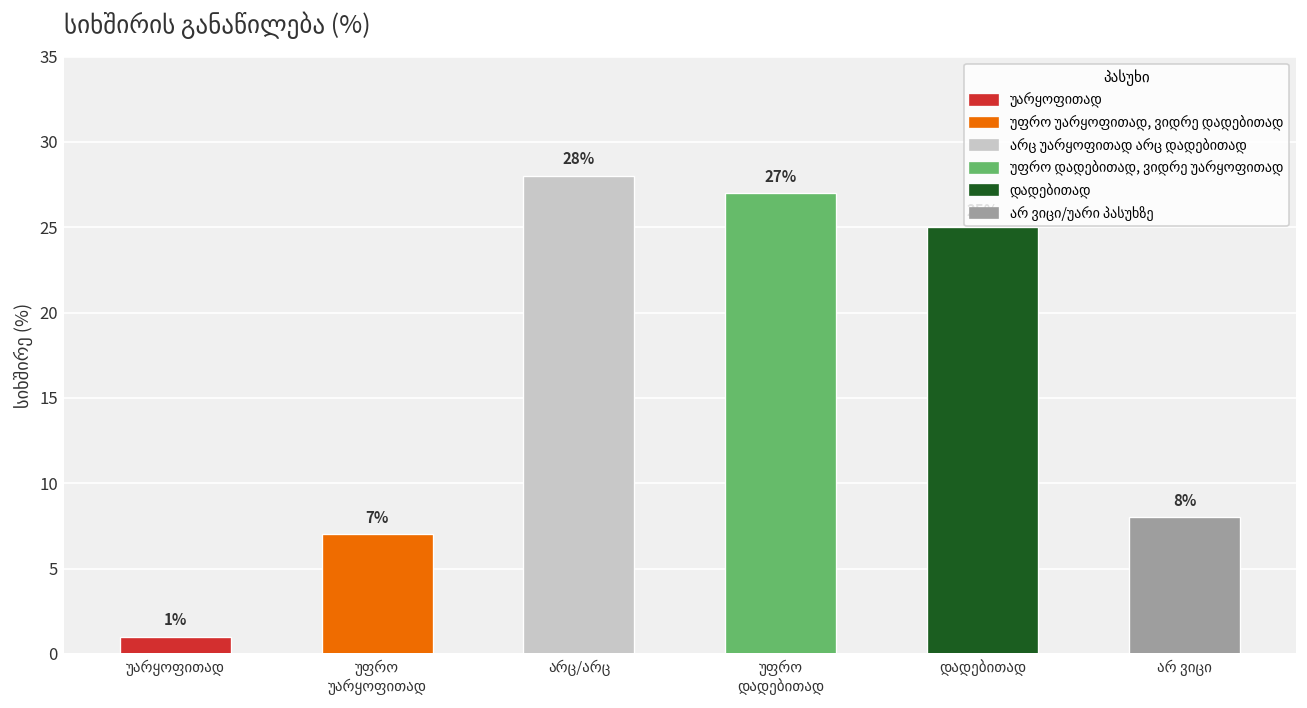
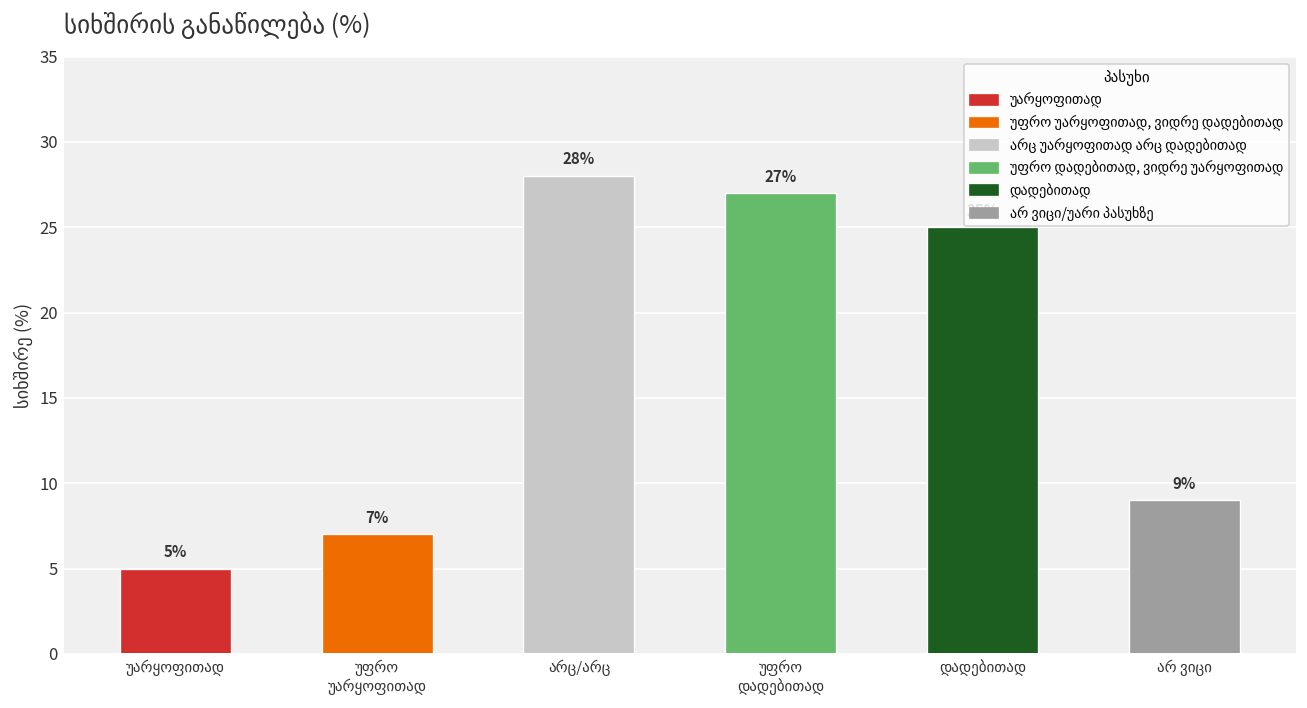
  {
-   "უარყოფითად": "1%",
+   "უარყოფითად": "5%",
    "უფრო უარყოფითად": "7%",
    "არც/არც": "28%",
    "უფრო დადებითად": "27%",
-   "არ ვიცი": "8%"
+   "არ ვიცი": "9%"
  }
